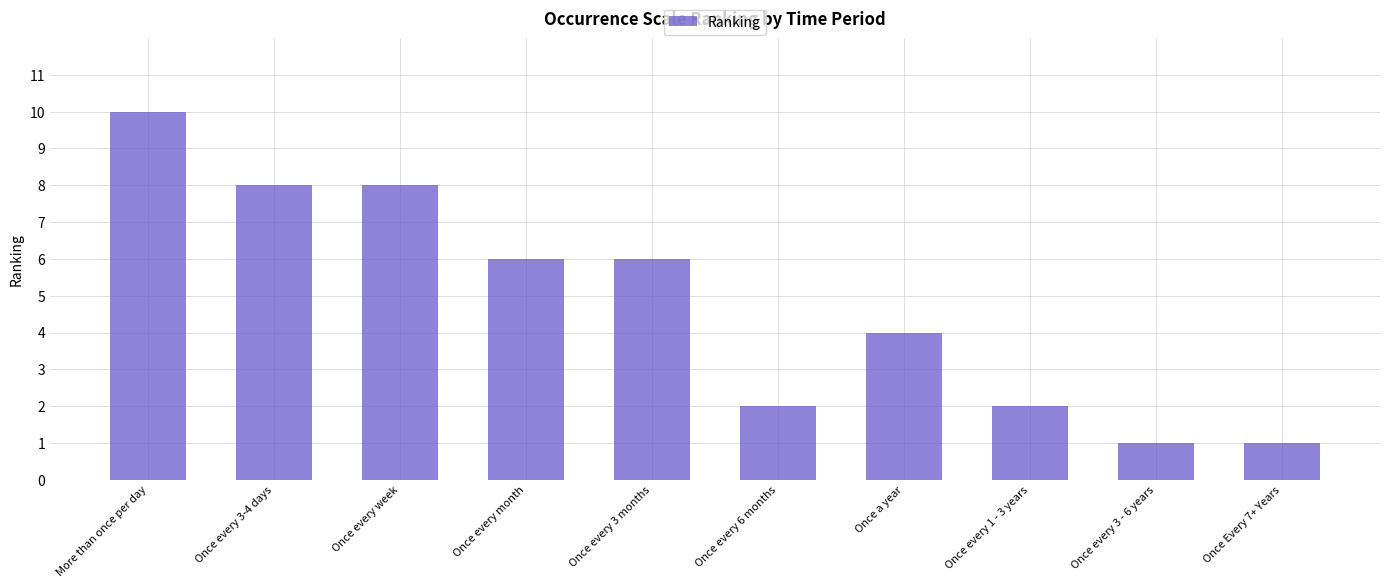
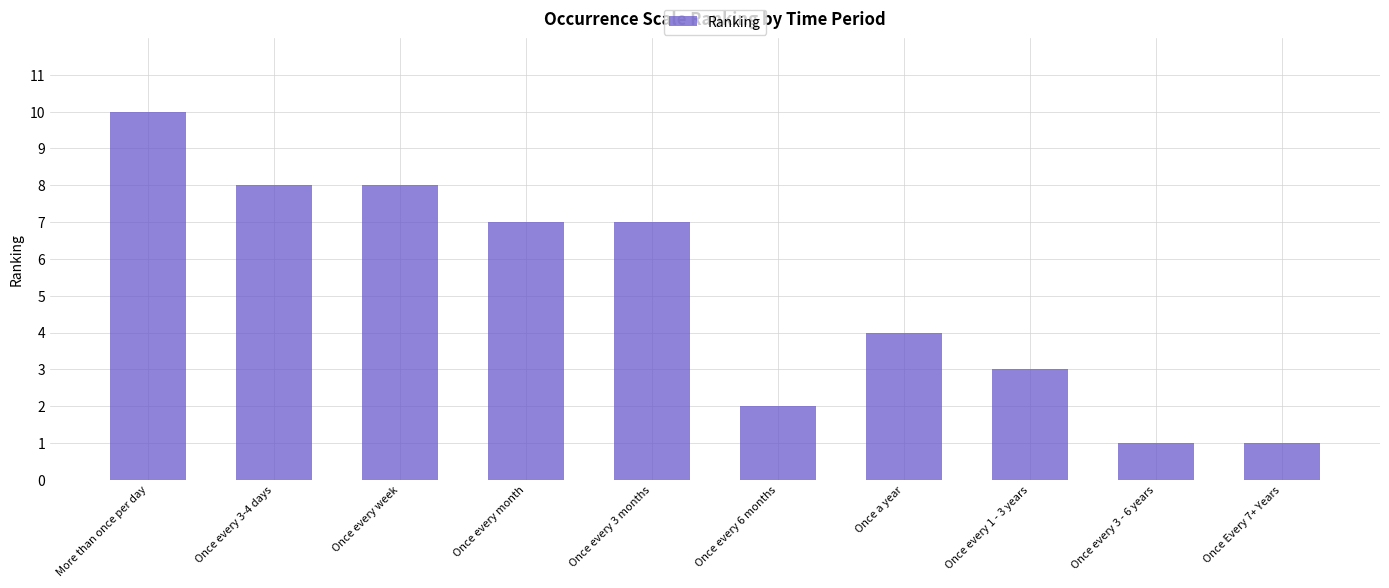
  {
    "More than once per day": 10,
    "Once every 3-4 days": 8,
    "Once every week": 8,
-   "Once every month": 6,
-   "Once every 3 months": 6,
+   "Once every month": 7,
+   "Once every 3 months": 7,
    "Once every 6 months": 2,
    "Once a year": 4,
-   "Once every 1 - 3 years": 2,
+   "Once every 1 - 3 years": 3,
    "Once every 3 - 6 years": 1,
    "Once Every 7+ Years": 1
  }
